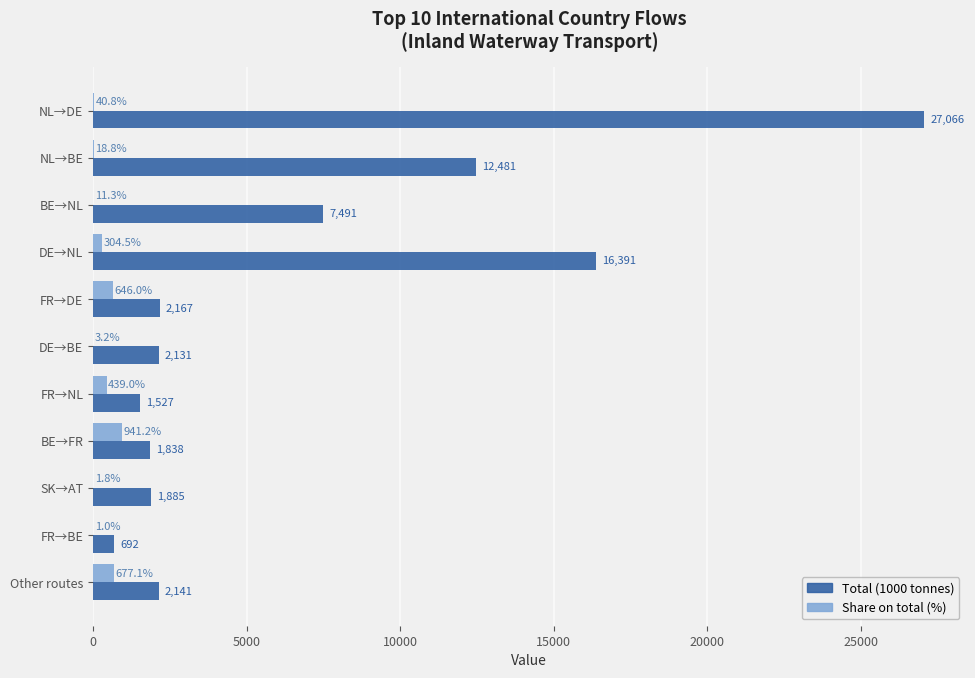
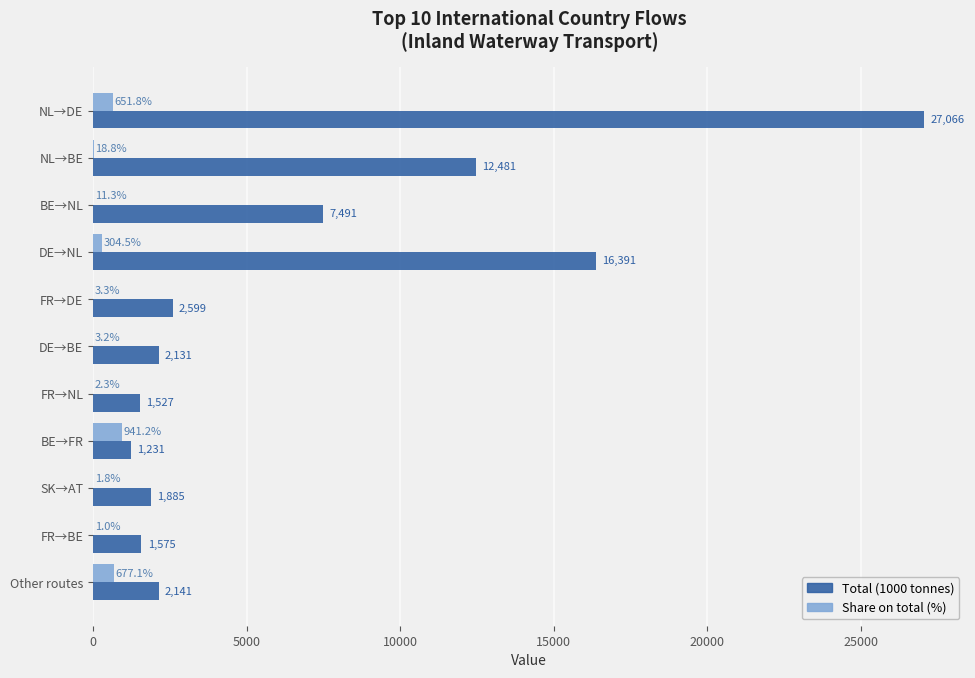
  {
    "Total (1000 tonnes)": {
      "NL→DE": "27,066",
      "NL→BE": "12,481",
      "BE→NL": "7,491",
      "DE→NL": "16,391",
-     "FR→DE": "2,167",
+     "FR→DE": "2,599",
      "DE→BE": "2,131",
      "FR→NL": "1,527",
-     "BE→FR": "1,838",
+     "BE→FR": "1,231",
      "SK→AT": "1,885",
-     "FR→BE": "692",
+     "FR→BE": "1,575",
      "Other routes": "2,141"
    },
    "Share on total (%)": {
-     "NL→DE": "40.8%",
+     "NL→DE": "651.8%",
      "NL→BE": "18.8%",
      "BE→NL": "11.3%",
      "DE→NL": "304.5%",
-     "FR→DE": "646.0%",
+     "FR→DE": "3.3%",
      "DE→BE": "3.2%",
-     "FR→NL": "439.0%",
+     "FR→NL": "2.3%",
      "BE→FR": "941.2%",
      "SK→AT": "1.8%",
      "FR→BE": "1.0%",
      "Other routes": "677.1%"
    }
  }
